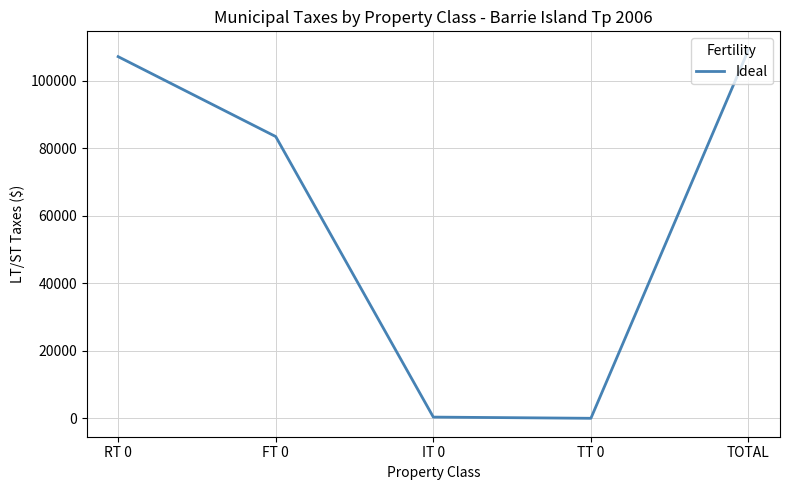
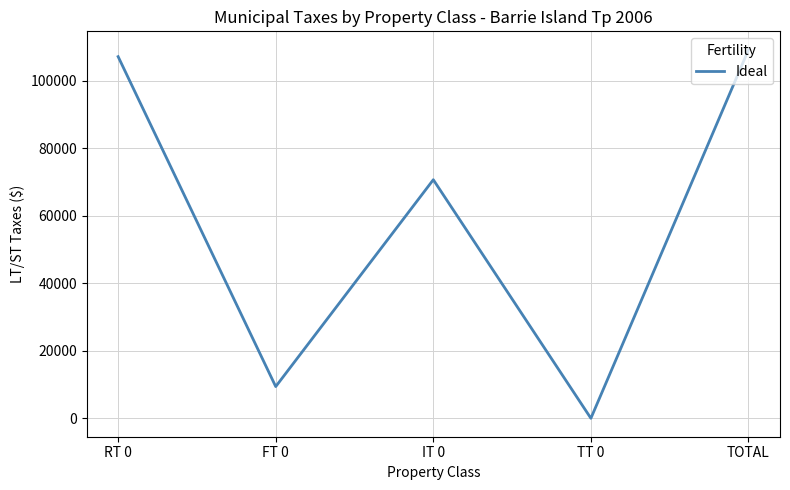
  {
    "RT 0": 107000,
-   "FT 0": 83000,
-   "IT 0": 0,
+   "FT 0": 9000,
+   "IT 0": 71000,
    "TT 0": 0
  }
